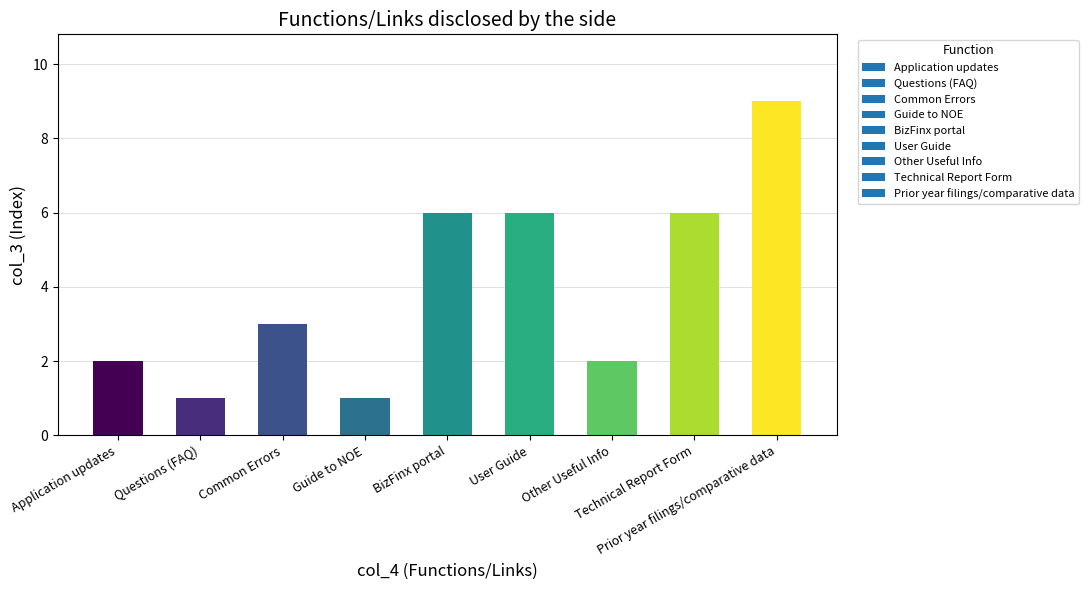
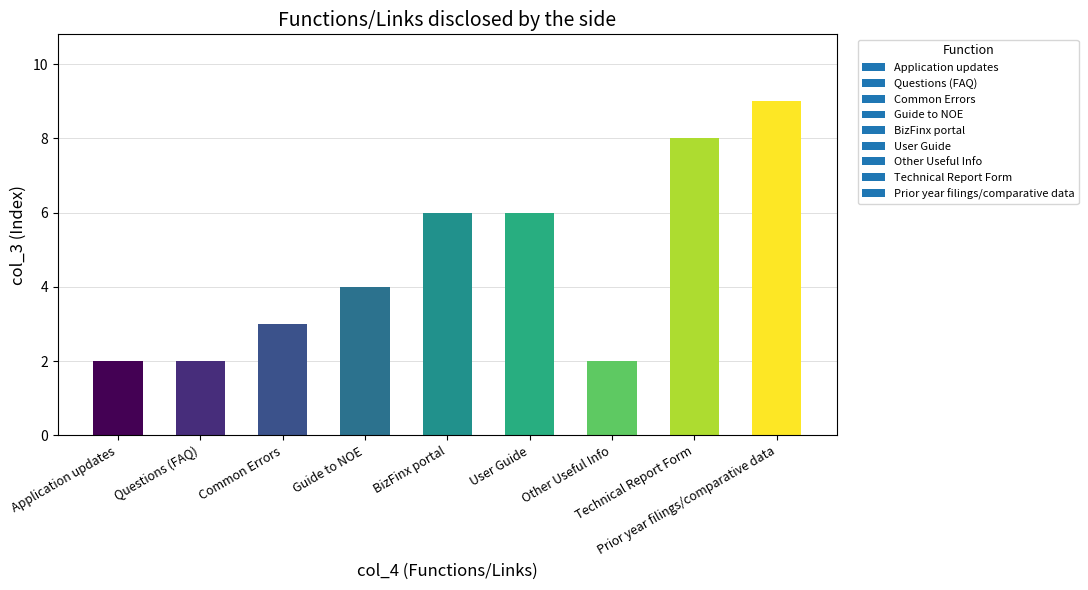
  {
    "Application updates": 2,
-   "Questions (FAQ)": 1,
+   "Questions (FAQ)": 2,
    "Common Errors": 3,
-   "Guide to NOE": 1,
+   "Guide to NOE": 4,
    "BizFinx portal": 6,
    "User Guide": 6,
    "Other Useful Info": 2,
-   "Technical Report Form": 6,
+   "Technical Report Form": 8,
    "Prior year filings/comparative data": 9
  }
